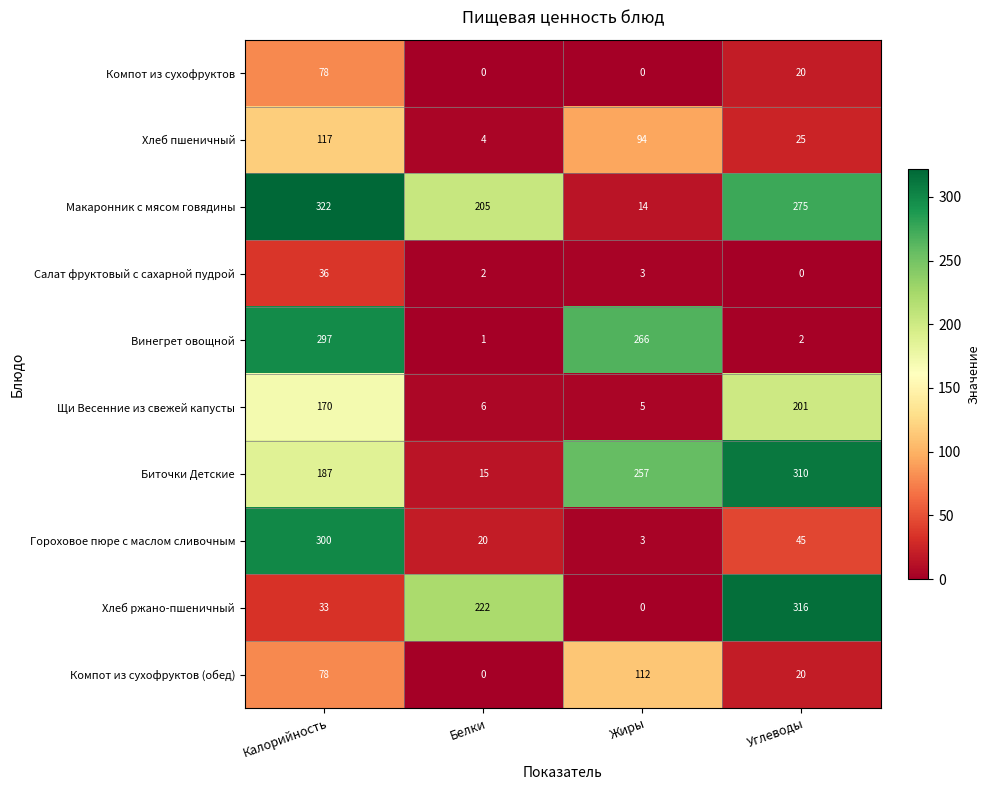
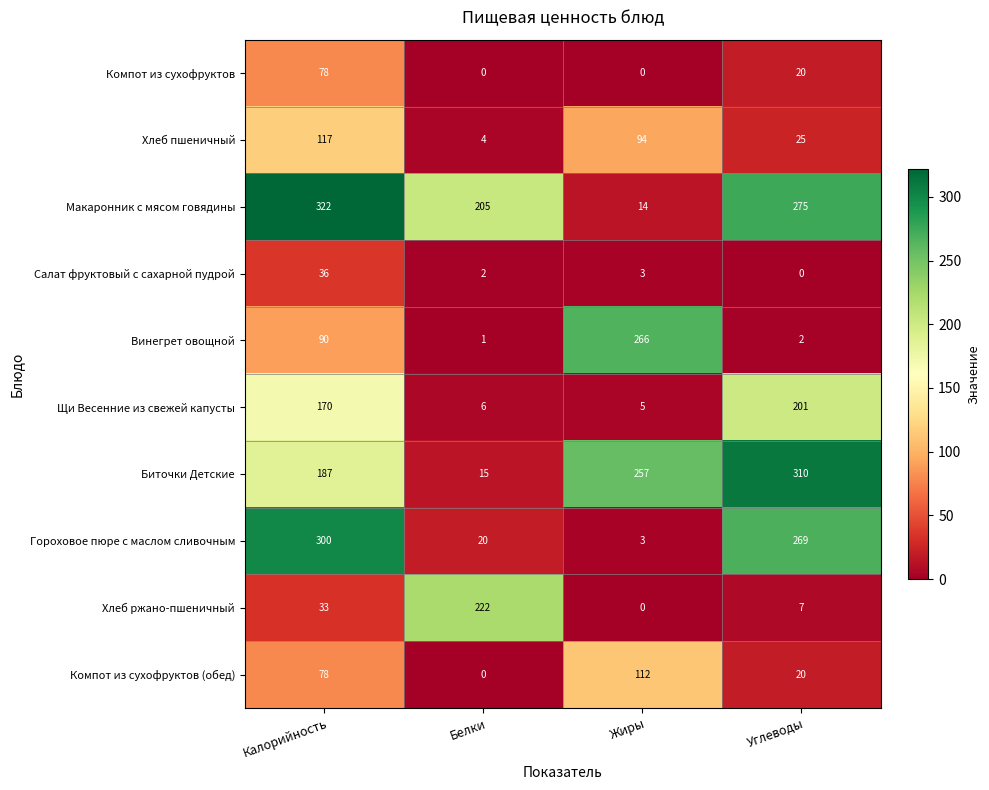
  {
    "Компот из сухофруктов": {
      "Калорийность": 78,
      "Белки": 0,
      "Жиры": 0,
      "Углеводы": 20
    },
    "Хлеб пшеничный": {
      "Калорийность": 117,
      "Белки": 4,
      "Жиры": 94,
      "Углеводы": 25
    },
    "Макаронник с мясом говядины": {
      "Калорийность": 322,
      "Белки": 205,
      "Жиры": 14,
      "Углеводы": 275
    },
    "Салат фруктовый с сахарной пудрой": {
      "Калорийность": 36,
      "Белки": 2,
      "Жиры": 3,
      "Углеводы": 0
    },
    "Винегрет овощной": {
-     "Калорийность": 297,
+     "Калорийность": 90,
      "Белки": 1,
      "Жиры": 266,
      "Углеводы": 2
    },
    "Щи Весенние из свежей капусты": {
      "Калорийность": 170,
      "Белки": 6,
      "Жиры": 5,
      "Углеводы": 201
    },
    "Биточки Детские": {
      "Калорийность": 187,
      "Белки": 15,
      "Жиры": 257,
      "Углеводы": 310
    },
    "Гороховое пюре с маслом сливочным": {
      "Калорийность": 300,
      "Белки": 20,
      "Жиры": 3,
-     "Углеводы": 45
+     "Углеводы": 269
    },
    "Хлеб ржано-пшеничный": {
      "Калорийность": 33,
      "Белки": 222,
      "Жиры": 0,
-     "Углеводы": 316
+     "Углеводы": 7
    },
    "Компот из сухофруктов (обед)": {
      "Калорийность": 78,
      "Белки": 0,
      "Жиры": 112,
      "Углеводы": 20
    }
  }
